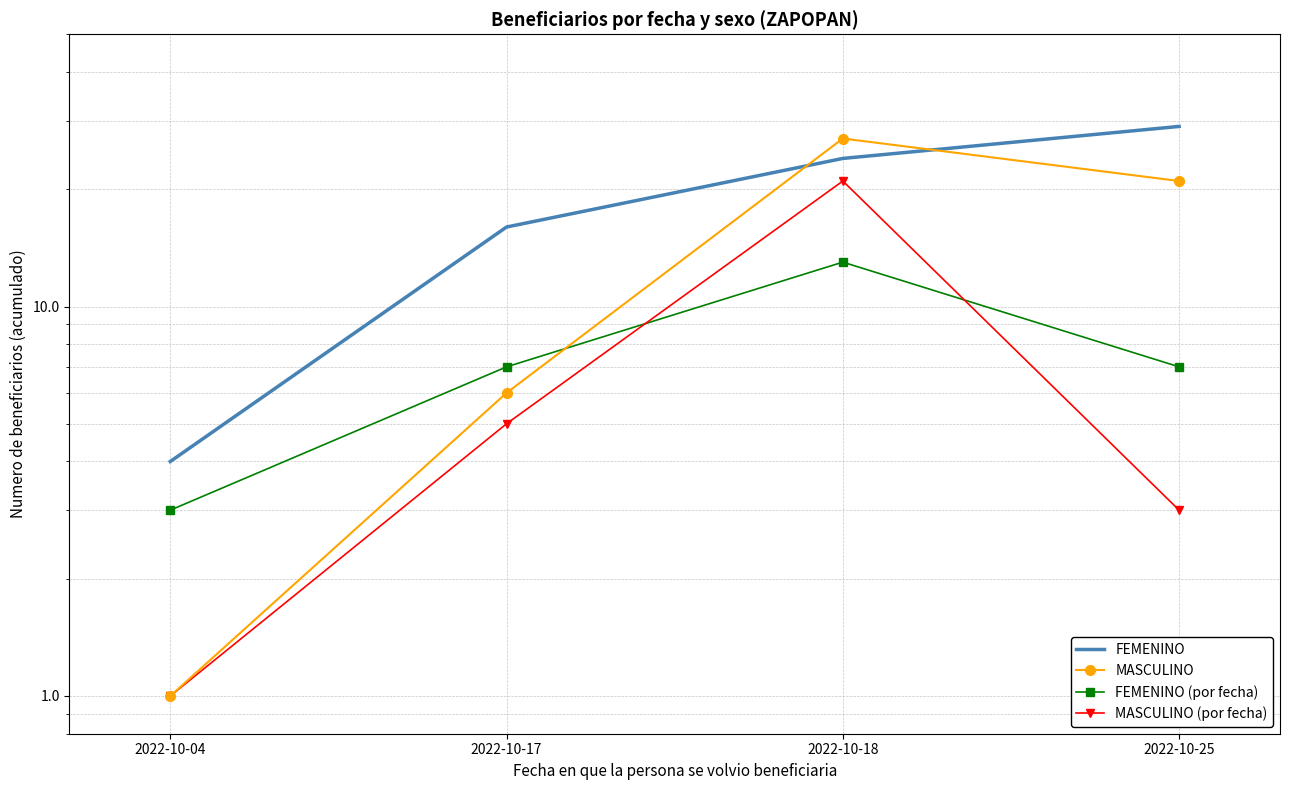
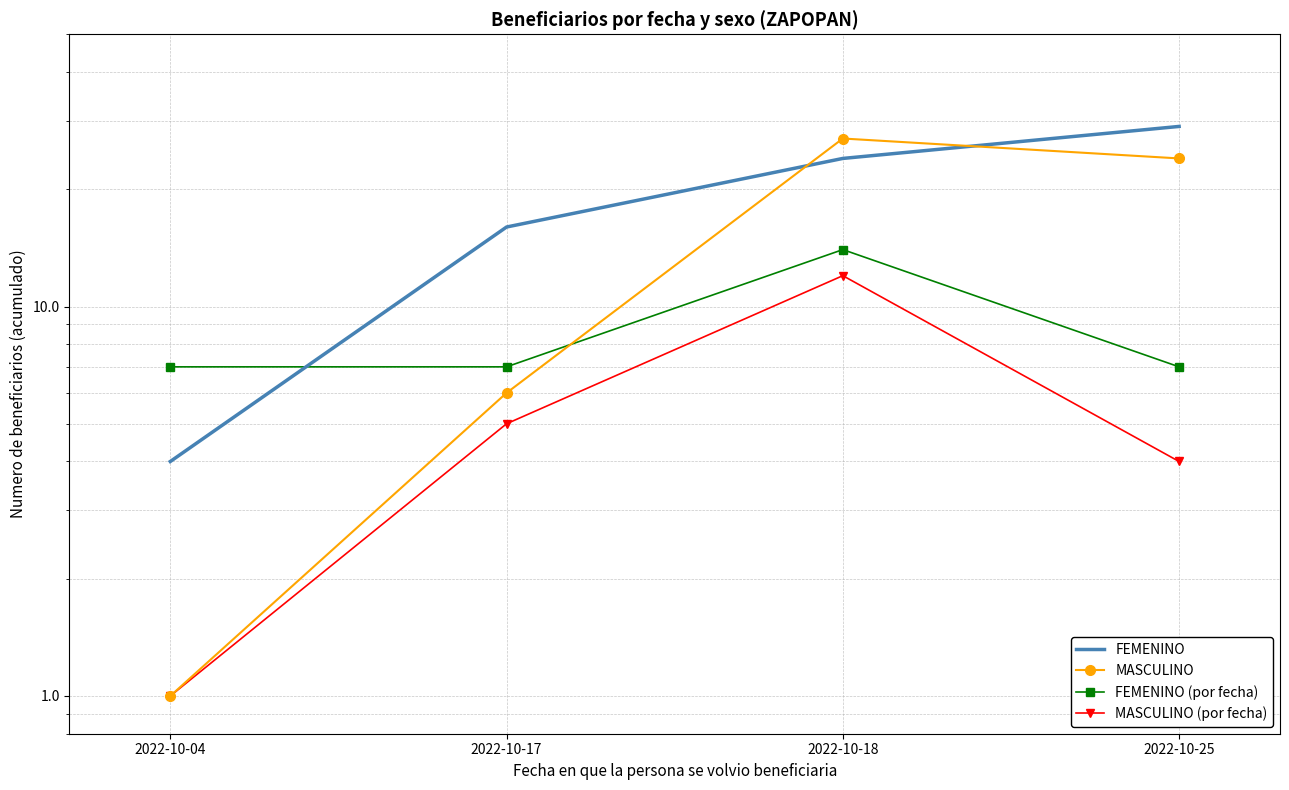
  {
    "FEMENINO": {
      "2022-10-04": 4,
      "2022-10-17": 16,
      "2022-10-18": 24,
      "2022-10-25": 29
    },
    "MASCULINO": {
      "2022-10-17": 6,
      "2022-10-18": 27,
-     "2022-10-25": 21
+     "2022-10-25": 24
    },
    "FEMENINO (por fecha)": {
-     "2022-10-04": 3,
+     "2022-10-04": 7,
      "2022-10-17": 7,
-     "2022-10-18": 13,
+     "2022-10-18": 14,
      "2022-10-25": 7
    },
    "MASCULINO (por fecha)": {
      "2022-10-17": 5,
-     "2022-10-18": 21,
-     "2022-10-25": 3
+     "2022-10-18": 12,
+     "2022-10-25": 4
    }
  }
